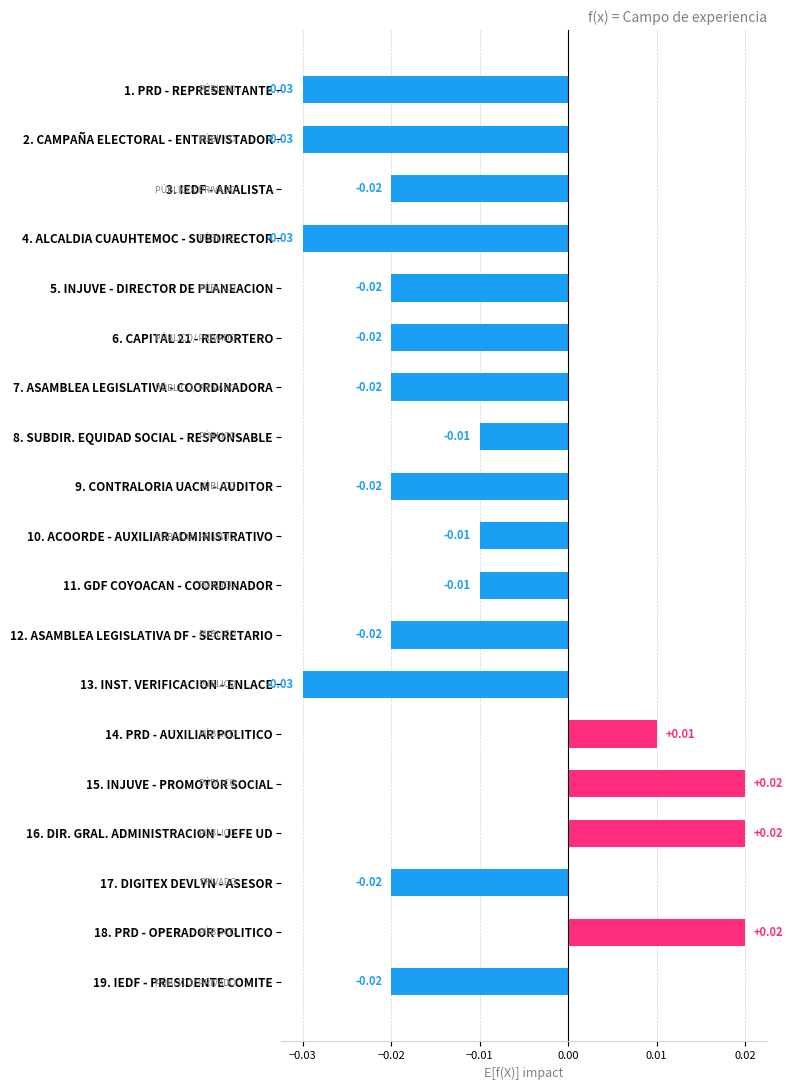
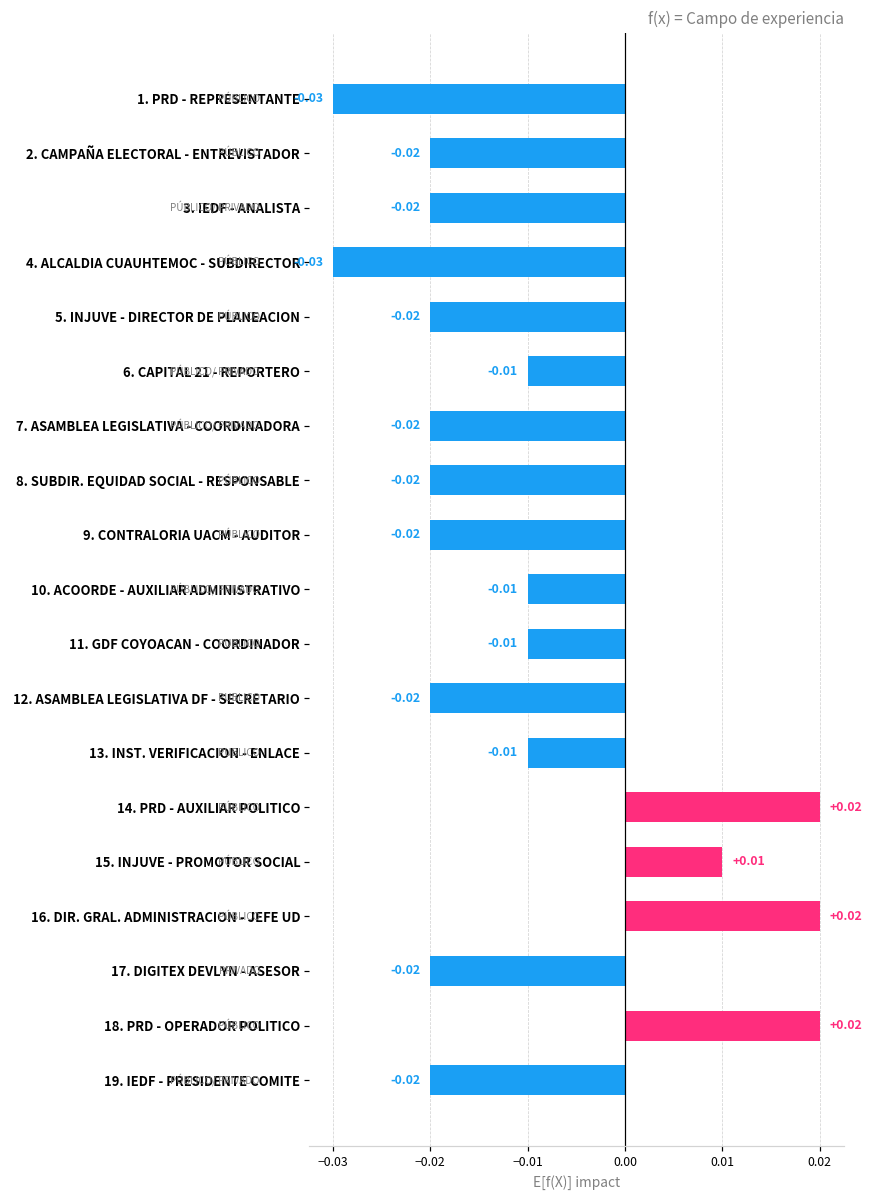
  {
    "1. PRD - REPRESENTANTE": "-0.03",
-   "2. CAMPAÑA ELECTORAL - ENTREVISTADOR": "-0.03",
+   "2. CAMPAÑA ELECTORAL - ENTREVISTADOR": "-0.02",
    "3. IEDF - ANALISTA": "-0.02",
    "4. ALCALDIA CUAUHTEMOC - SUBDIRECTOR": "-0.03",
    "5. INJUVE - DIRECTOR DE PLANEACION": "-0.02",
-   "6. CAPITAL 21 - REPORTERO": "-0.02",
+   "6. CAPITAL 21 - REPORTERO": "-0.01",
    "7. ASAMBLEA LEGISLATIVA - COORDINADORA": "-0.02",
-   "8. SUBDIR. EQUIDAD SOCIAL - RESPONSABLE": "-0.01",
+   "8. SUBDIR. EQUIDAD SOCIAL - RESPONSABLE": "-0.02",
    "9. CONTRALORIA UACM - AUDITOR": "-0.02",
    "10. ACOORDE - AUXILIAR ADMINISTRATIVO": "-0.01",
    "11. GDF COYOACAN - COORDINADOR": "-0.01",
    "12. ASAMBLEA LEGISLATIVA DF - SECRETARIO": "-0.02",
-   "13. INST. VERIFICACION - ENLACE": "-0.03",
-   "14. PRD - AUXILIAR POLITICO": "+0.01",
-   "15. INJUVE - PROMOTOR SOCIAL": "+0.02",
+   "13. INST. VERIFICACION - ENLACE": "-0.01",
+   "14. PRD - AUXILIAR POLITICO": "+0.02",
+   "15. INJUVE - PROMOTOR SOCIAL": "+0.01",
    "16. DIR. GRAL. ADMINISTRACION - JEFE UD": "+0.02",
    "17. DIGITEX DEVLYN - ASESOR": "-0.02",
    "18. PRD - OPERADOR POLITICO": "+0.02",
    "19. IEDF - PRESIDENTE COMITE": "-0.02"
  }
